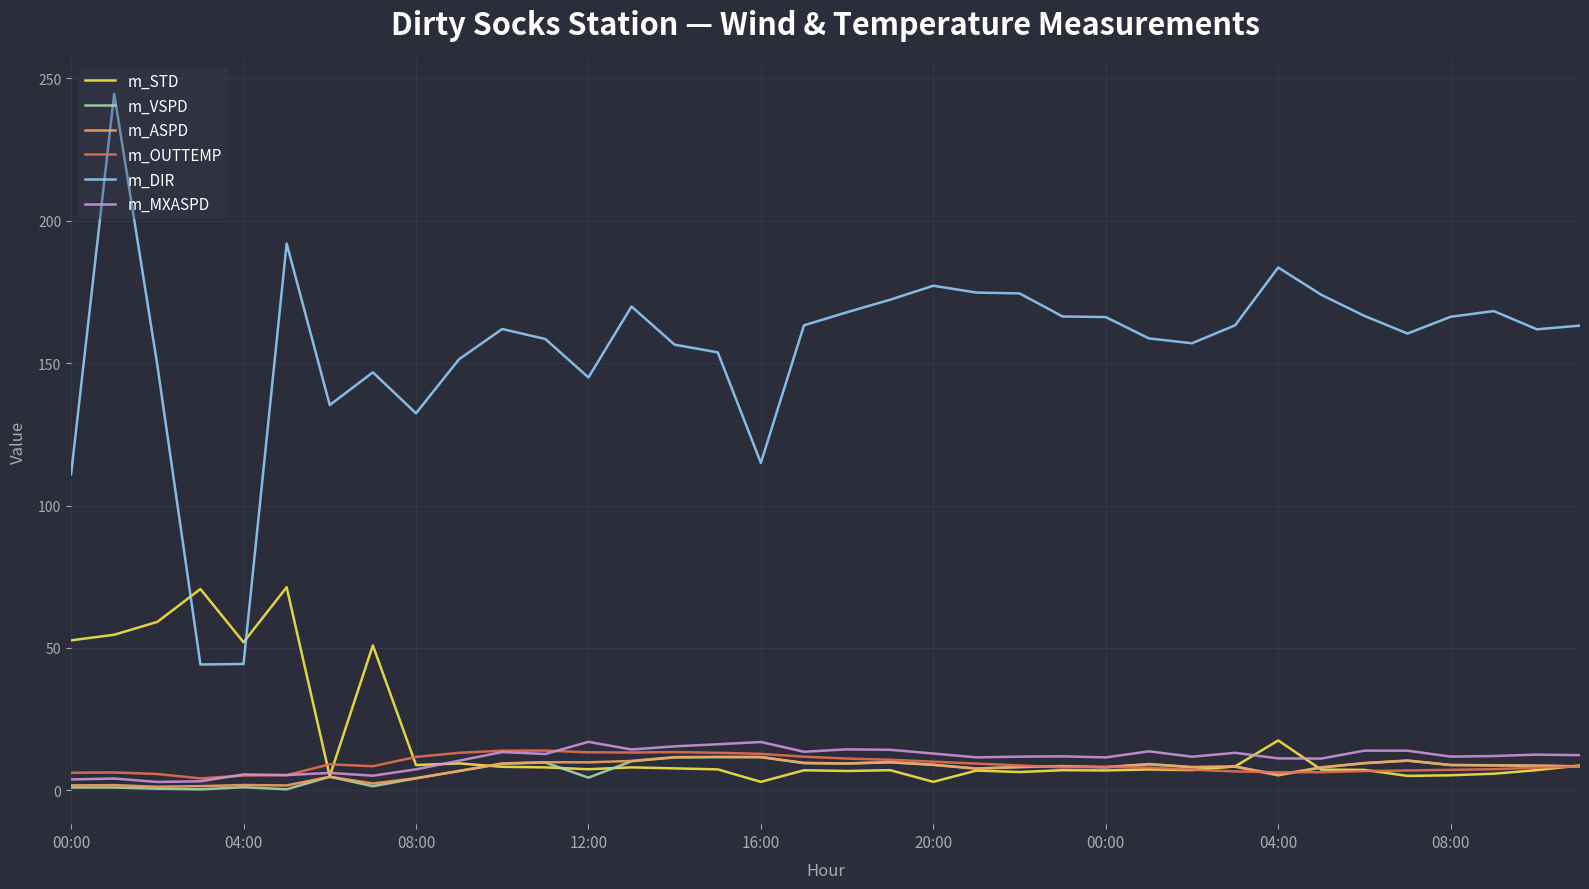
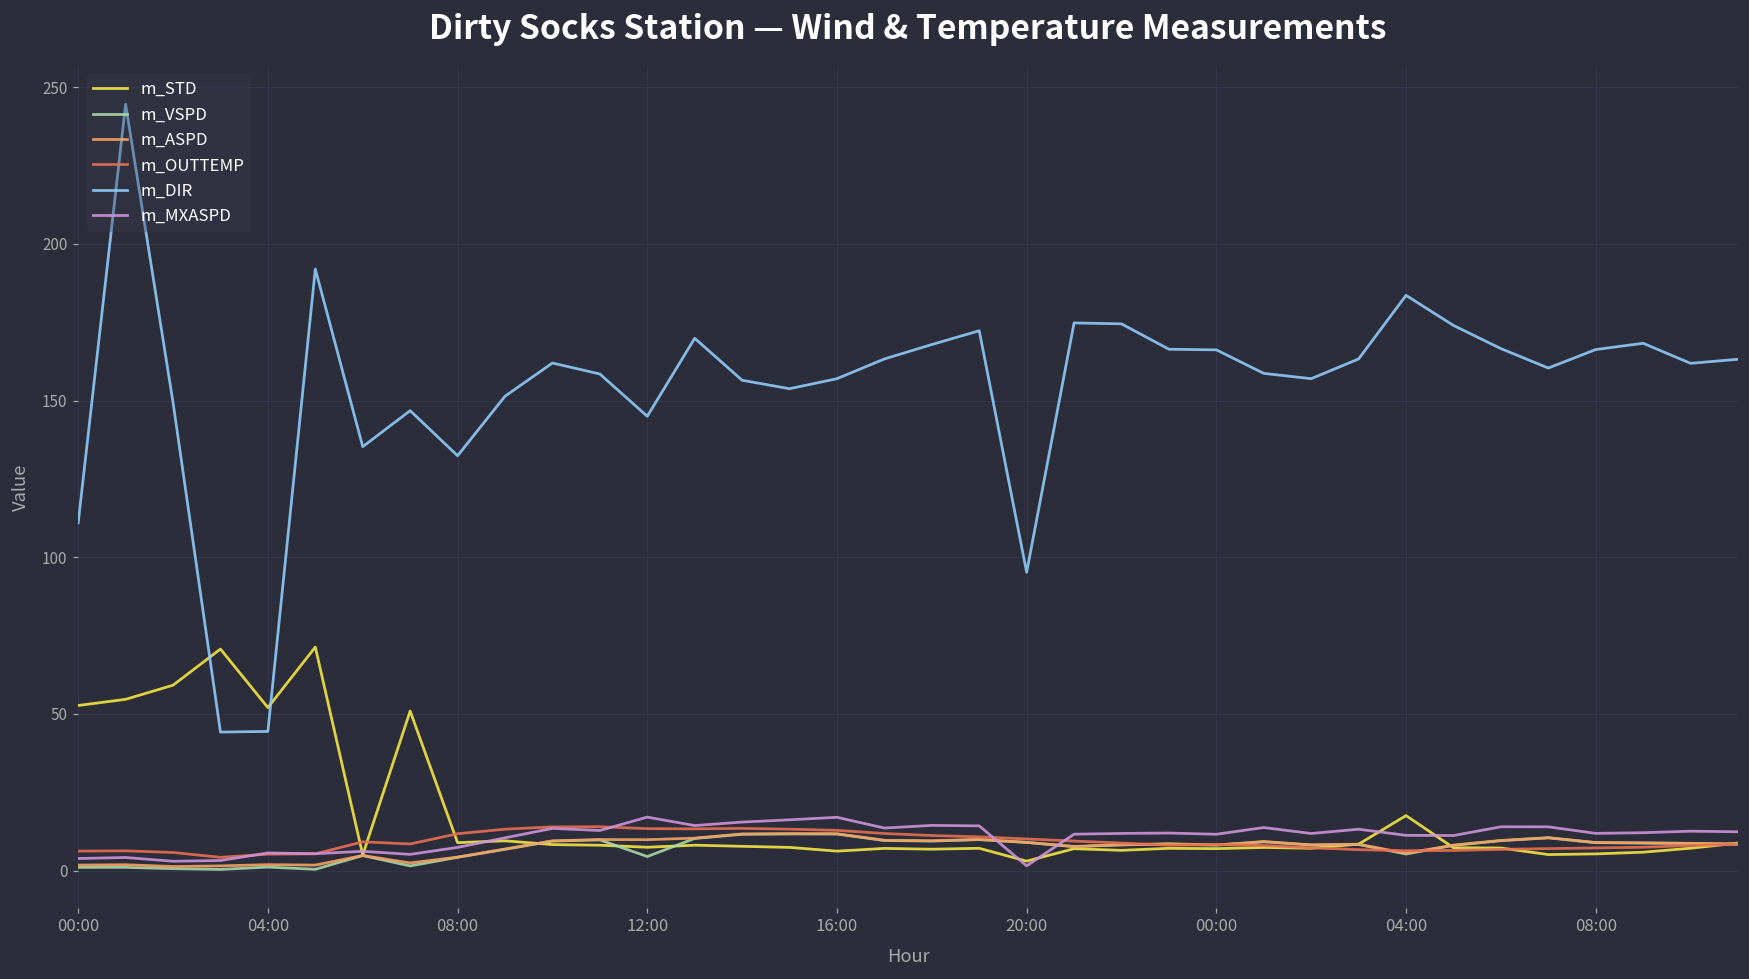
  {
    "m_STD": {
      "12:00": 7,
-     "16:00": 3,
+     "16:00": 6,
      "20:00": 3
    },
    "m_VSPD": {
      "12:00": 4
    },
    "m_DIR": {
      "12:00": 145,
-     "16:00": 115,
-     "20:00": 177
+     "16:00": 157,
+     "20:00": 95
    },
    "m_MXASPD": {
      "12:00": 17,
      "16:00": 17,
-     "20:00": 13
+     "20:00": 2
    }
  }
